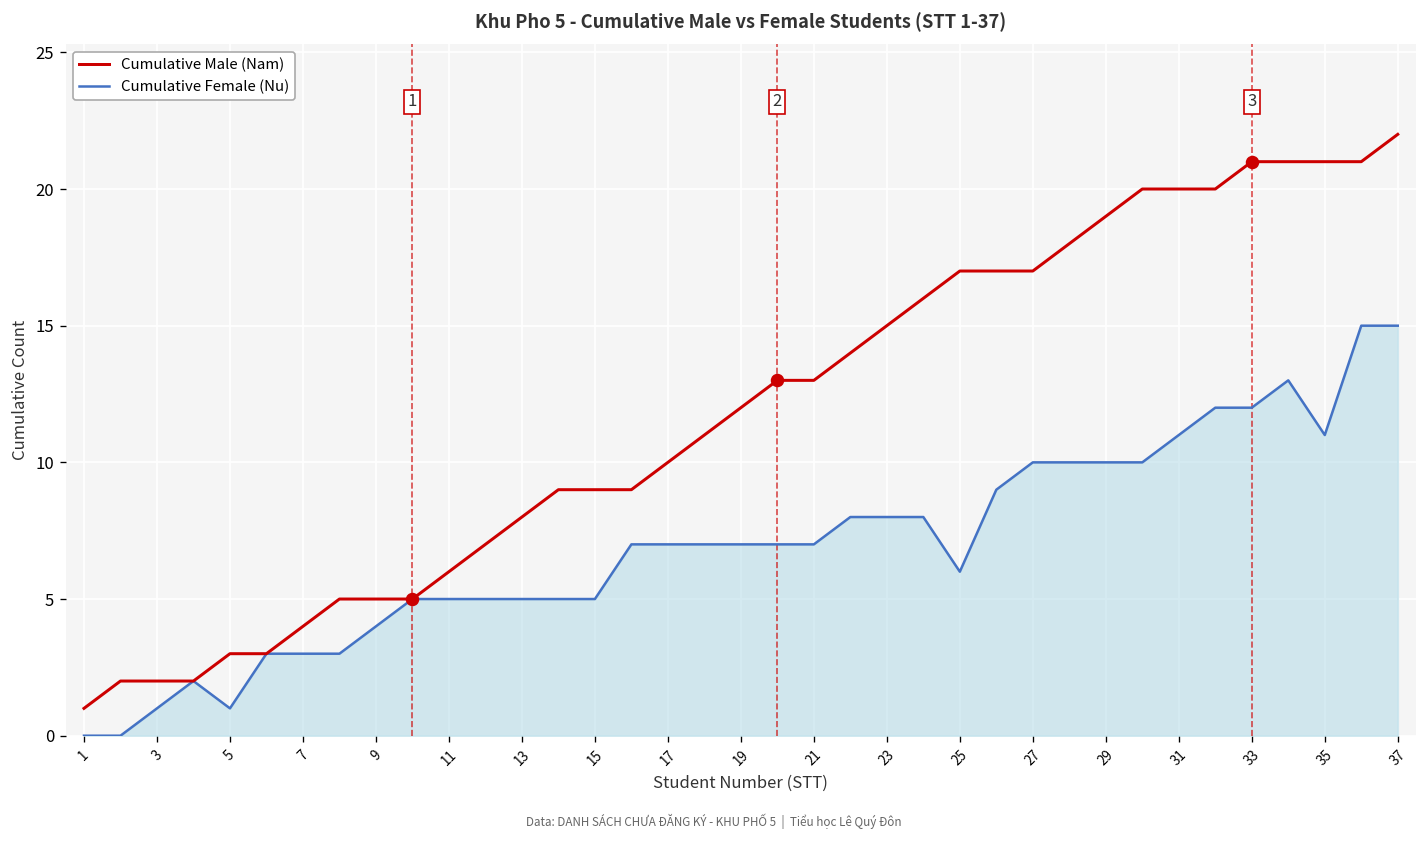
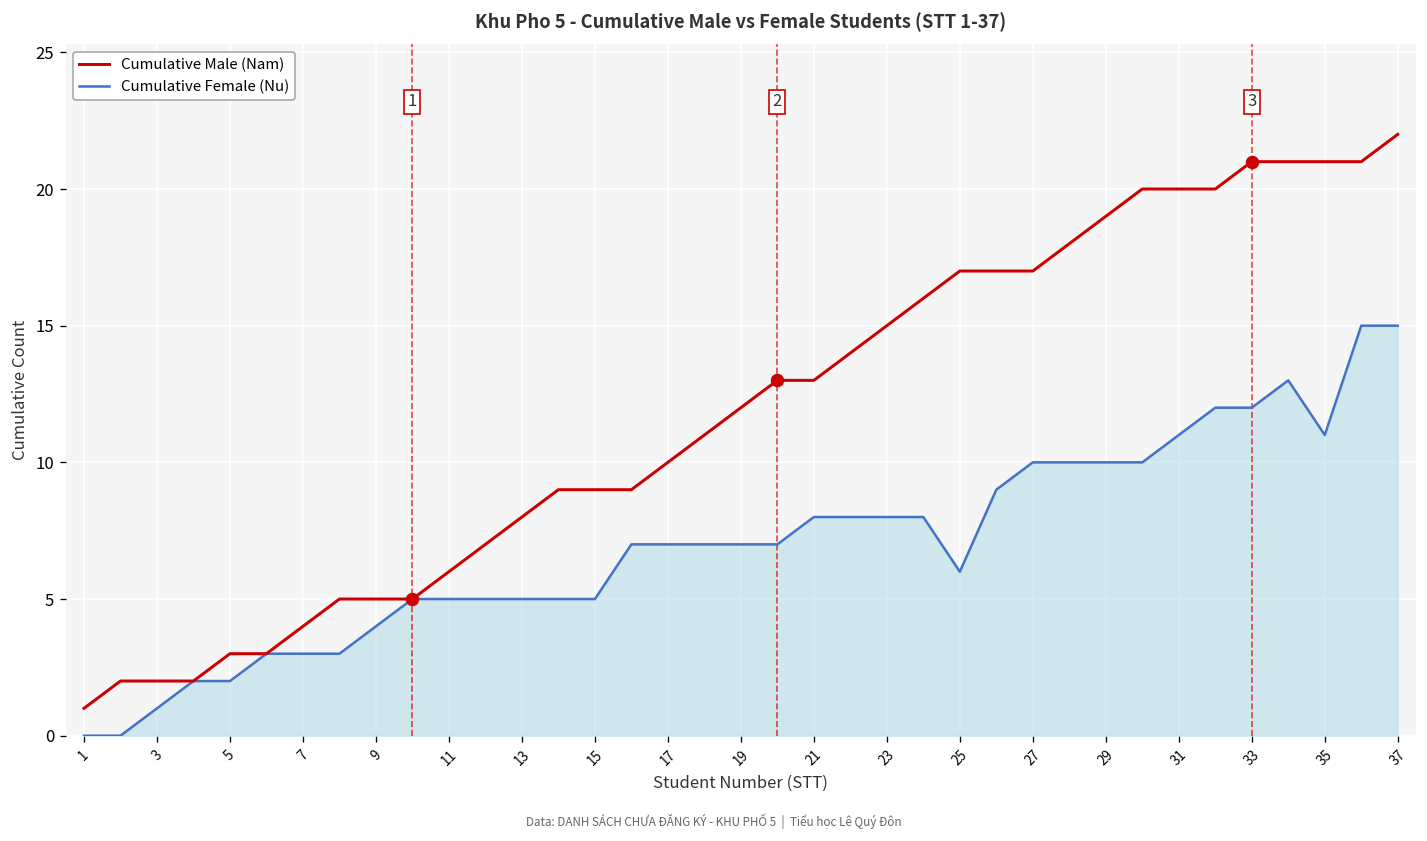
  {
    "Cumulative Female (Nu)": {
      "1": 0,
      "3": 1,
-     "5": 1,
+     "5": 2,
      "7": 3,
      "9": 4,
      "11": 5,
      "13": 5,
      "15": 5,
      "17": 7,
      "19": 7,
-     "21": 7,
+     "21": 8,
      "23": 8,
      "25": 6,
      "27": 10,
      "29": 10,
      "31": 11,
      "33": 12,
      "35": 11,
      "37": 15
    }
  }
